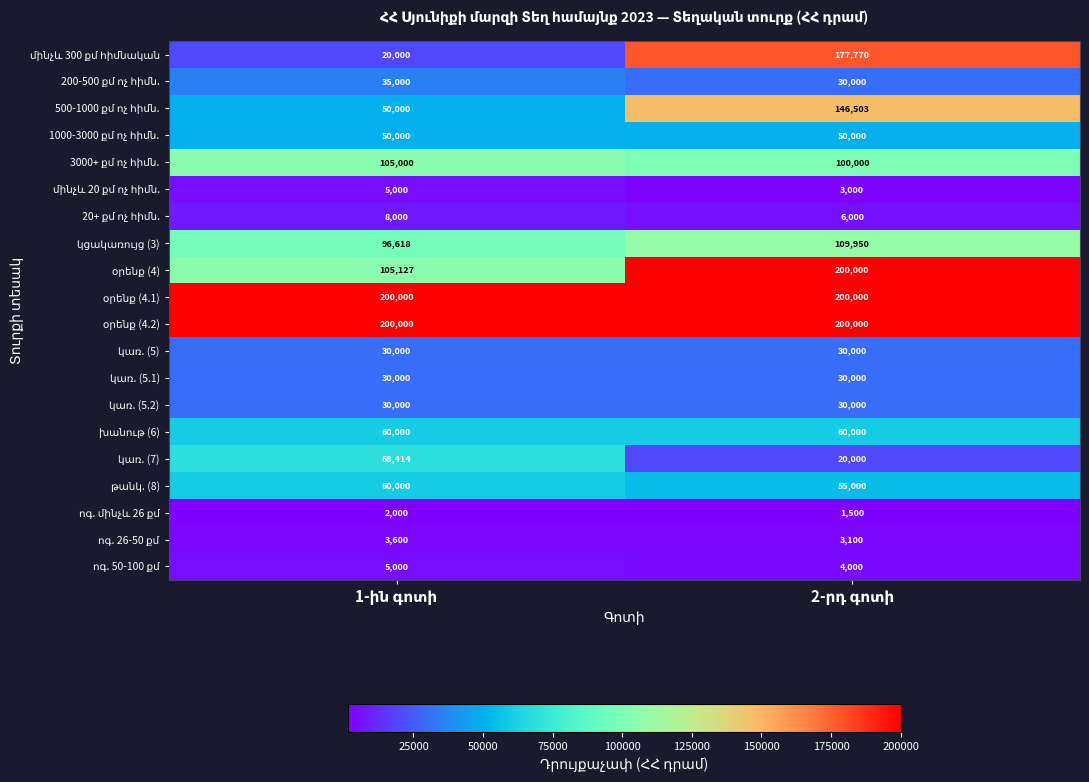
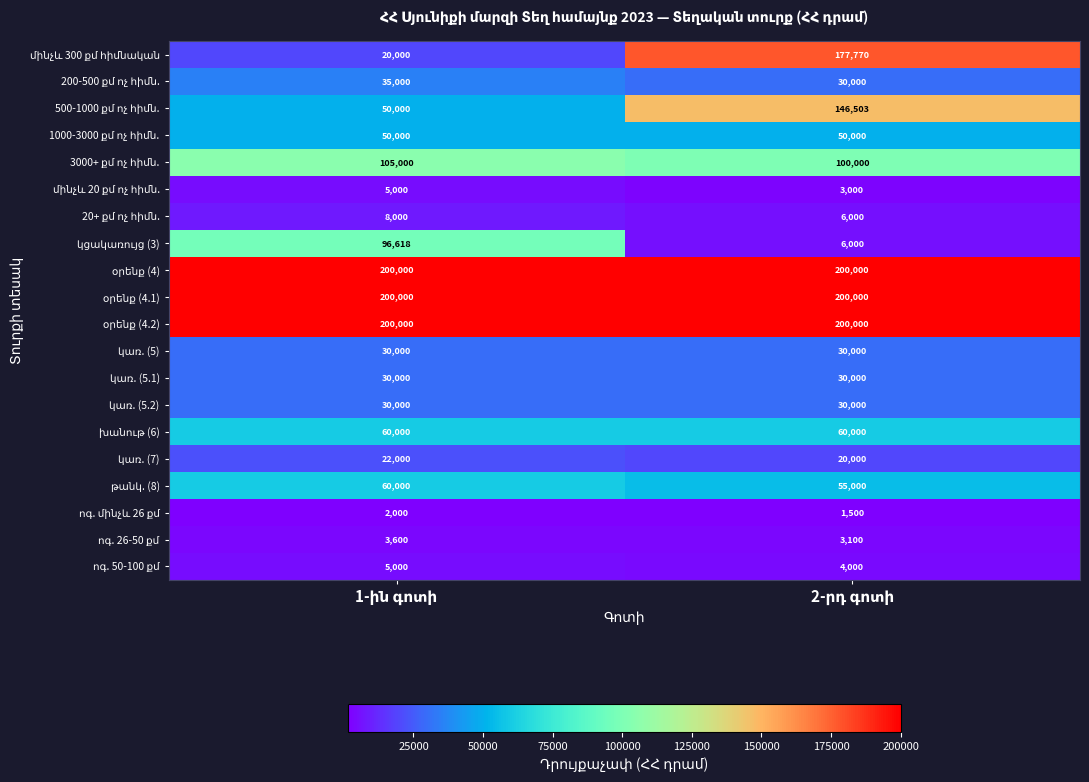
  {
    "մինչև 300 քմ հիմնական": {
      "1-ին գոտի": "20,000",
      "2-րդ գոտի": "177,770"
    },
    "200-500 քմ ոչ հիմն.": {
      "1-ին գոտի": "35,000",
      "2-րդ գոտի": "30,000"
    },
    "500-1000 քմ ոչ հիմն.": {
      "1-ին գոտի": "50,000",
      "2-րդ գոտի": "146,503"
    },
    "1000-3000 քմ ոչ հիմն.": {
      "1-ին գոտի": "50,000",
      "2-րդ գոտի": "50,000"
    },
    "3000+ քմ ոչ հիմն.": {
      "1-ին գոտի": "105,000",
      "2-րդ գոտի": "100,000"
    },
    "մինչև 20 քմ ոչ հիմն.": {
      "1-ին գոտի": "5,000",
      "2-րդ գոտի": "3,000"
    },
    "20+ քմ ոչ հիմն.": {
      "1-ին գոտի": "8,000",
      "2-րդ գոտի": "6,000"
    },
    "կցակառույց (3)": {
      "1-ին գոտի": "96,618",
-     "2-րդ գոտի": "109,950"
+     "2-րդ գոտի": "6,000"
    },
    "օրենք (4)": {
-     "1-ին գոտի": "105,127",
+     "1-ին գոտի": "200,000",
      "2-րդ գոտի": "200,000"
    },
    "օրենք (4.1)": {
      "1-ին գոտի": "200,000",
      "2-րդ գոտի": "200,000"
    },
    "օրենք (4.2)": {
      "1-ին գոտի": "200,000",
      "2-րդ գոտի": "200,000"
    },
    "կառ. (5)": {
      "1-ին գոտի": "30,000",
      "2-րդ գոտի": "30,000"
    },
    "կառ. (5.1)": {
      "1-ին գոտի": "30,000",
      "2-րդ գոտի": "30,000"
    },
    "կառ. (5.2)": {
      "1-ին գոտի": "30,000",
      "2-րդ գոտի": "30,000"
    },
    "խանութ (6)": {
      "1-ին գոտի": "60,000",
      "2-րդ գոտի": "60,000"
    },
    "կառ. (7)": {
-     "1-ին գոտի": "68,414",
+     "1-ին գոտի": "22,000",
      "2-րդ գոտի": "20,000"
    },
    "թանկ. (8)": {
      "1-ին գոտի": "60,000",
      "2-րդ գոտի": "55,000"
    },
    "ոգ. մինչև 26 քմ": {
      "1-ին գոտի": "2,000",
      "2-րդ գոտի": "1,500"
    },
    "ոգ. 26-50 քմ": {
      "1-ին գոտի": "3,600",
      "2-րդ գոտի": "3,100"
    },
    "ոգ. 50-100 քմ": {
      "1-ին գոտի": "5,000",
      "2-րդ գոտի": "4,000"
    }
  }
